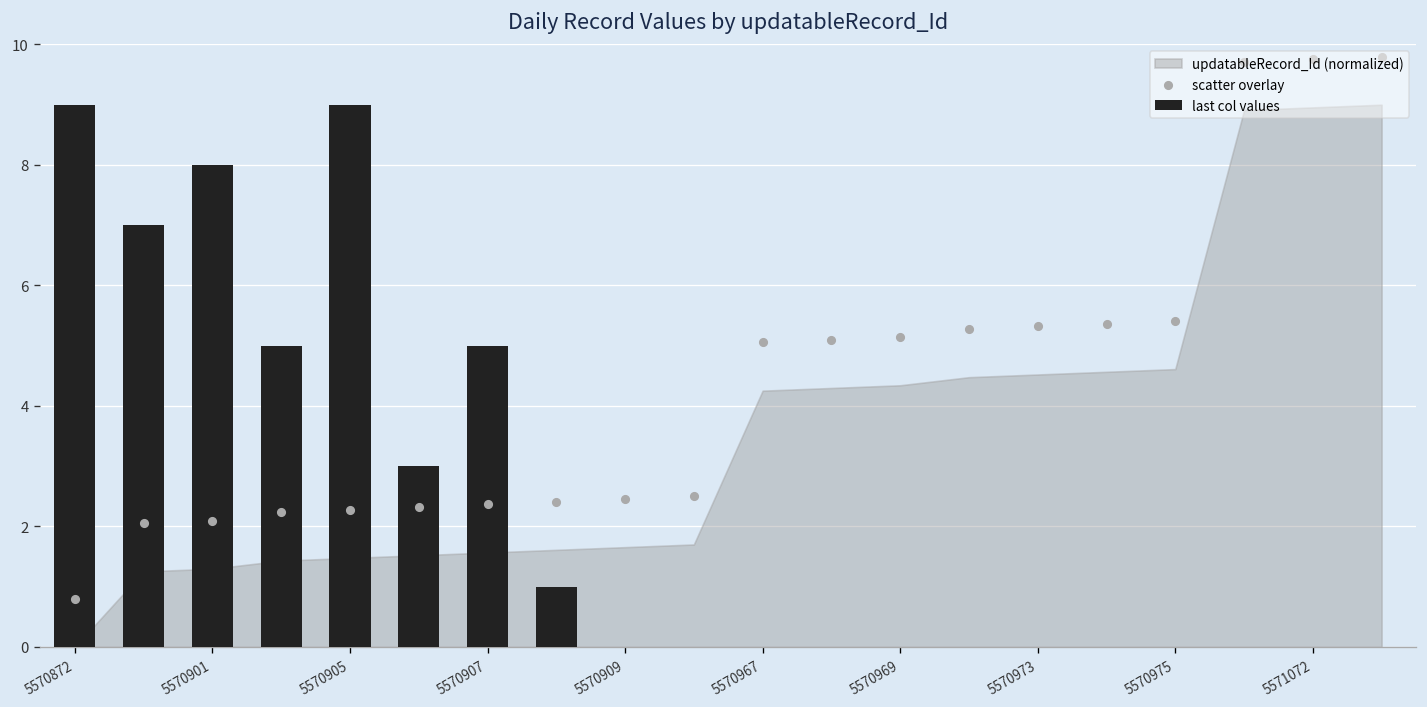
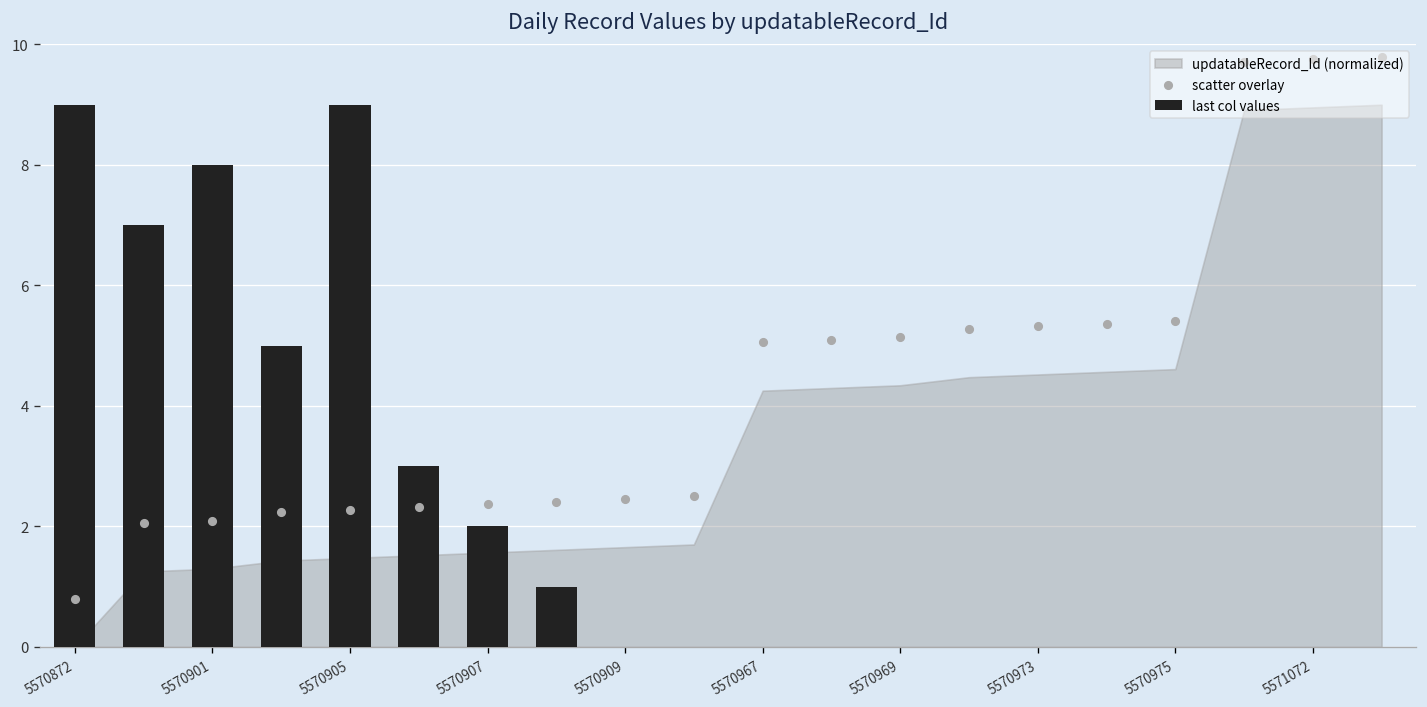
  {
    "last col values": {
      "5570872": 9,
      "5570901": 8,
      "5570905": 9,
-     "5570907": 5,
+     "5570907": 2,
      "5570909": 0,
      "5570967": 0,
      "5570969": 0,
      "5570973": 0,
      "5570975": 0,
      "5571072": 0
    }
  }
